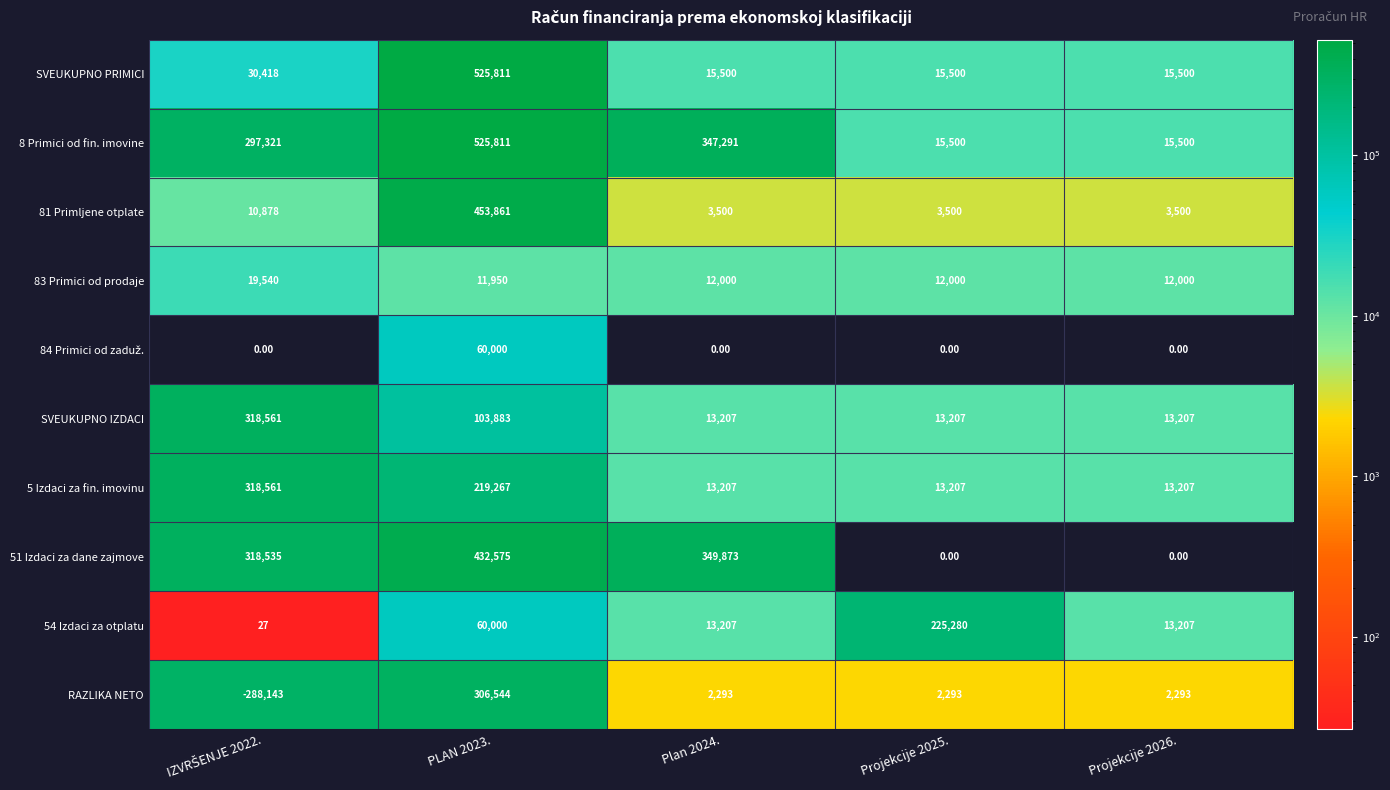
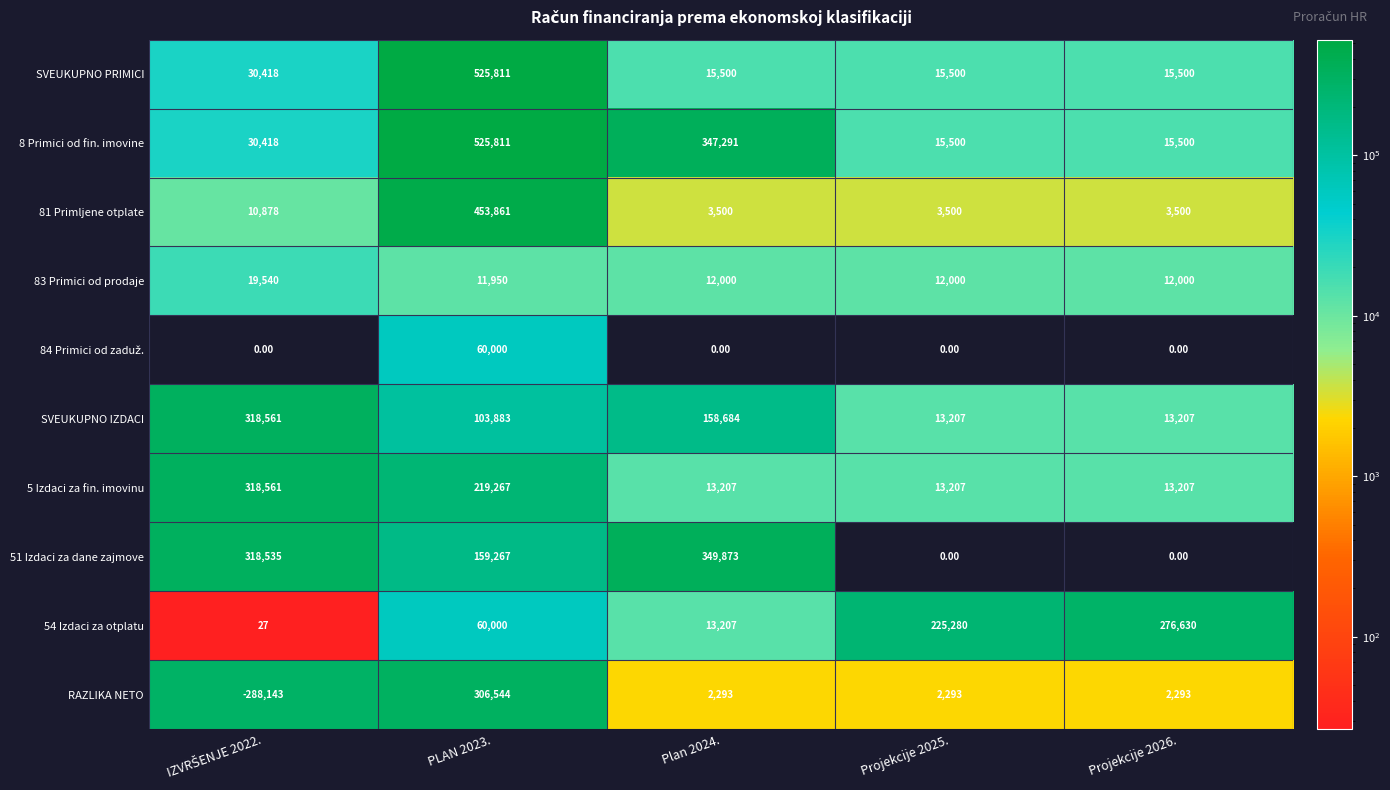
  {
    "SVEUKUPNO PRIMICI": {
      "IZVRŠENJE 2022.": "30,418",
      "PLAN 2023.": "525,811",
      "Plan 2024.": "15,500",
      "Projekcije 2025.": "15,500",
      "Projekcije 2026.": "15,500"
    },
    "8 Primici od fin. imovine": {
-     "IZVRŠENJE 2022.": "297,321",
+     "IZVRŠENJE 2022.": "30,418",
      "PLAN 2023.": "525,811",
      "Plan 2024.": "347,291",
      "Projekcije 2025.": "15,500",
      "Projekcije 2026.": "15,500"
    },
    "81 Primljene otplate": {
      "IZVRŠENJE 2022.": "10,878",
      "PLAN 2023.": "453,861",
      "Plan 2024.": "3,500",
      "Projekcije 2025.": "3,500",
      "Projekcije 2026.": "3,500"
    },
    "83 Primici od prodaje": {
      "IZVRŠENJE 2022.": "19,540",
      "PLAN 2023.": "11,950",
      "Plan 2024.": "12,000",
      "Projekcije 2025.": "12,000",
      "Projekcije 2026.": "12,000"
    },
    "84 Primici od zaduž.": {
      "IZVRŠENJE 2022.": "0.00",
      "PLAN 2023.": "60,000",
      "Plan 2024.": "0.00",
      "Projekcije 2025.": "0.00",
      "Projekcije 2026.": "0.00"
    },
    "SVEUKUPNO IZDACI": {
      "IZVRŠENJE 2022.": "318,561",
      "PLAN 2023.": "103,883",
-     "Plan 2024.": "13,207",
+     "Plan 2024.": "158,684",
      "Projekcije 2025.": "13,207",
      "Projekcije 2026.": "13,207"
    },
    "5 Izdaci za fin. imovinu": {
      "IZVRŠENJE 2022.": "318,561",
      "PLAN 2023.": "219,267",
      "Plan 2024.": "13,207",
      "Projekcije 2025.": "13,207",
      "Projekcije 2026.": "13,207"
    },
    "51 Izdaci za dane zajmove": {
      "IZVRŠENJE 2022.": "318,535",
-     "PLAN 2023.": "432,575",
+     "PLAN 2023.": "159,267",
      "Plan 2024.": "349,873",
      "Projekcije 2025.": "0.00",
      "Projekcije 2026.": "0.00"
    },
    "54 Izdaci za otplatu": {
      "IZVRŠENJE 2022.": "27",
      "PLAN 2023.": "60,000",
      "Plan 2024.": "13,207",
      "Projekcije 2025.": "225,280",
-     "Projekcije 2026.": "13,207"
+     "Projekcije 2026.": "276,630"
    },
    "RAZLIKA NETO": {
      "IZVRŠENJE 2022.": "-288,143",
      "PLAN 2023.": "306,544",
      "Plan 2024.": "2,293",
      "Projekcije 2025.": "2,293",
      "Projekcije 2026.": "2,293"
    }
  }
